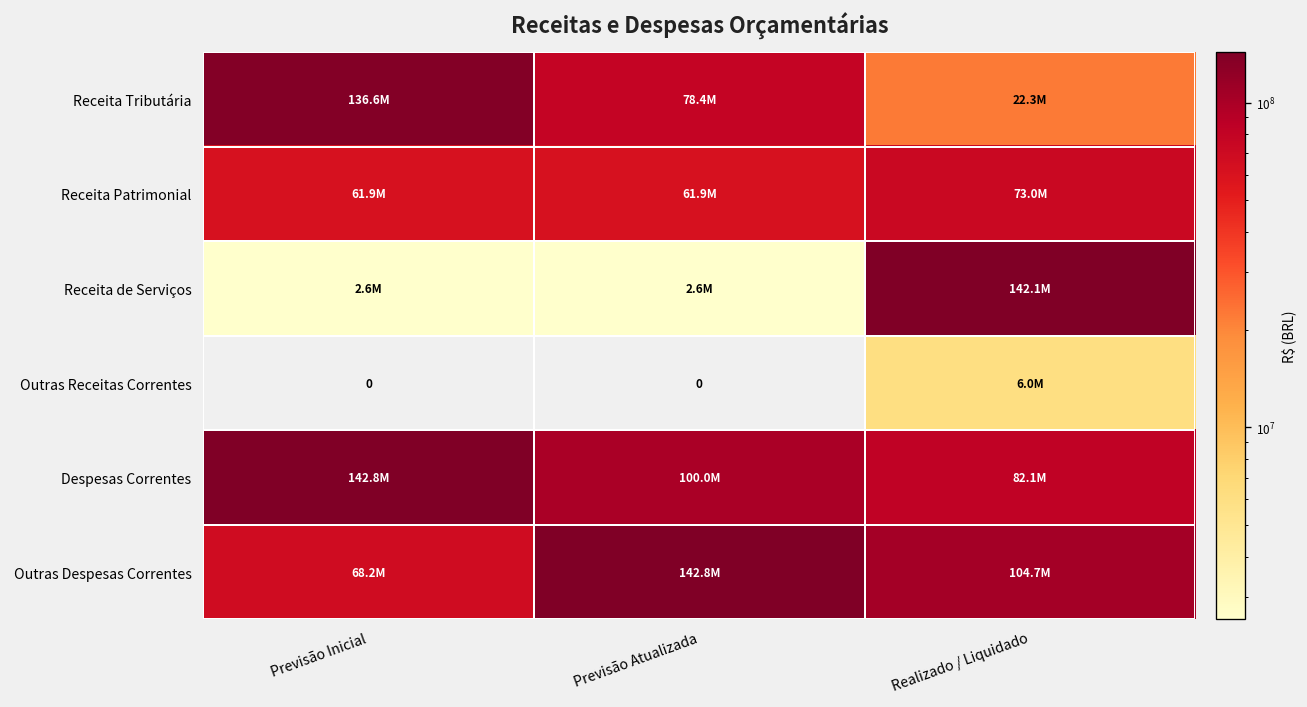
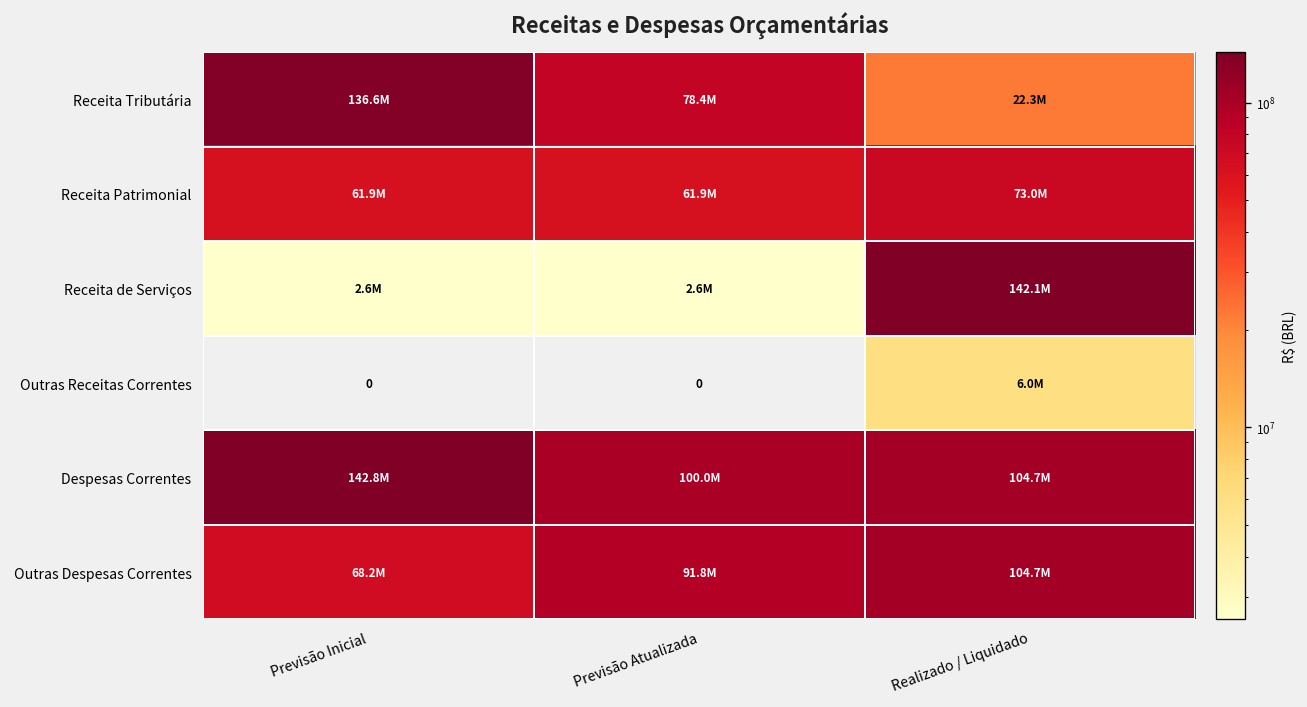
  {
    "Receita Tributária": {
      "Previsão Inicial": "136.6M",
      "Previsão Atualizada": "78.4M",
      "Realizado / Liquidado": "22.3M"
    },
    "Receita Patrimonial": {
      "Previsão Inicial": "61.9M",
      "Previsão Atualizada": "61.9M",
      "Realizado / Liquidado": "73.0M"
    },
    "Receita de Serviços": {
      "Previsão Inicial": "2.6M",
      "Previsão Atualizada": "2.6M",
      "Realizado / Liquidado": "142.1M"
    },
    "Outras Receitas Correntes": {
      "Previsão Inicial": "0",
      "Previsão Atualizada": "0",
      "Realizado / Liquidado": "6.0M"
    },
    "Despesas Correntes": {
      "Previsão Inicial": "142.8M",
      "Previsão Atualizada": "100.0M",
-     "Realizado / Liquidado": "82.1M"
+     "Realizado / Liquidado": "104.7M"
    },
    "Outras Despesas Correntes": {
      "Previsão Inicial": "68.2M",
-     "Previsão Atualizada": "142.8M",
+     "Previsão Atualizada": "91.8M",
      "Realizado / Liquidado": "104.7M"
    }
  }
